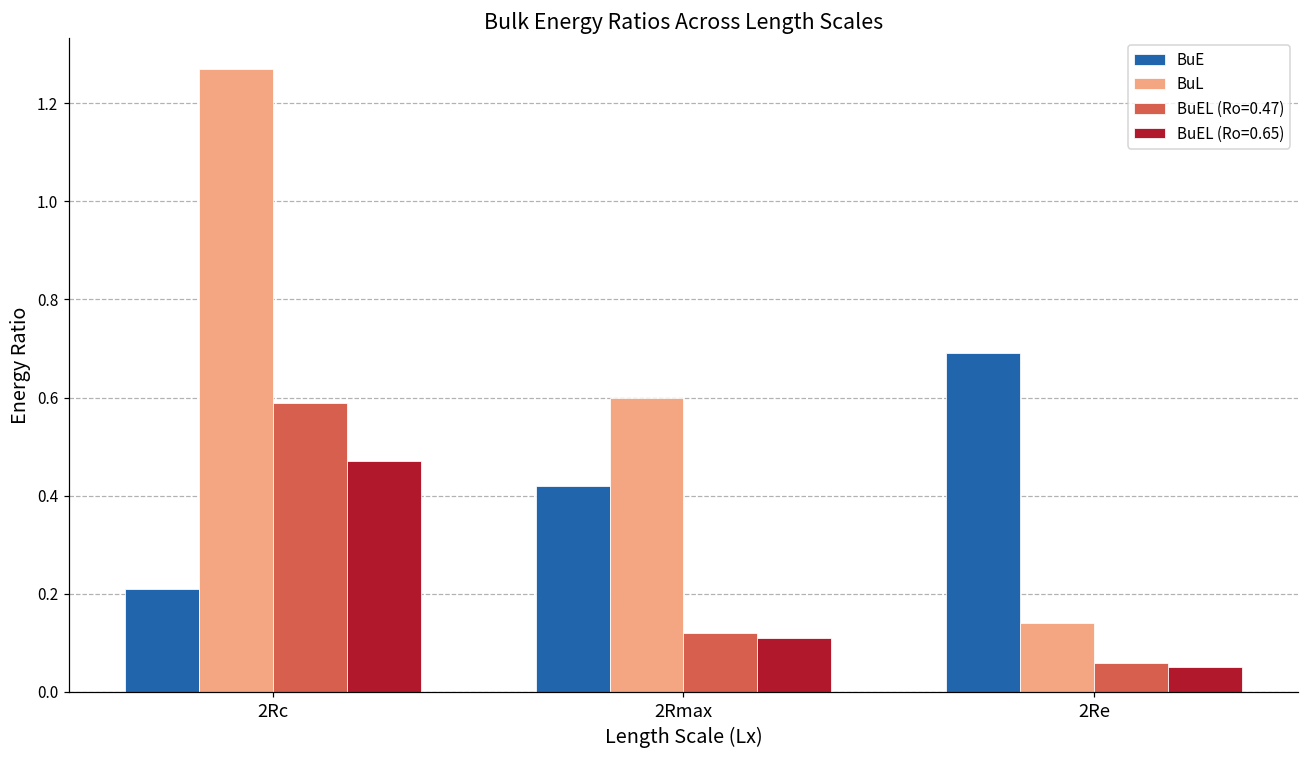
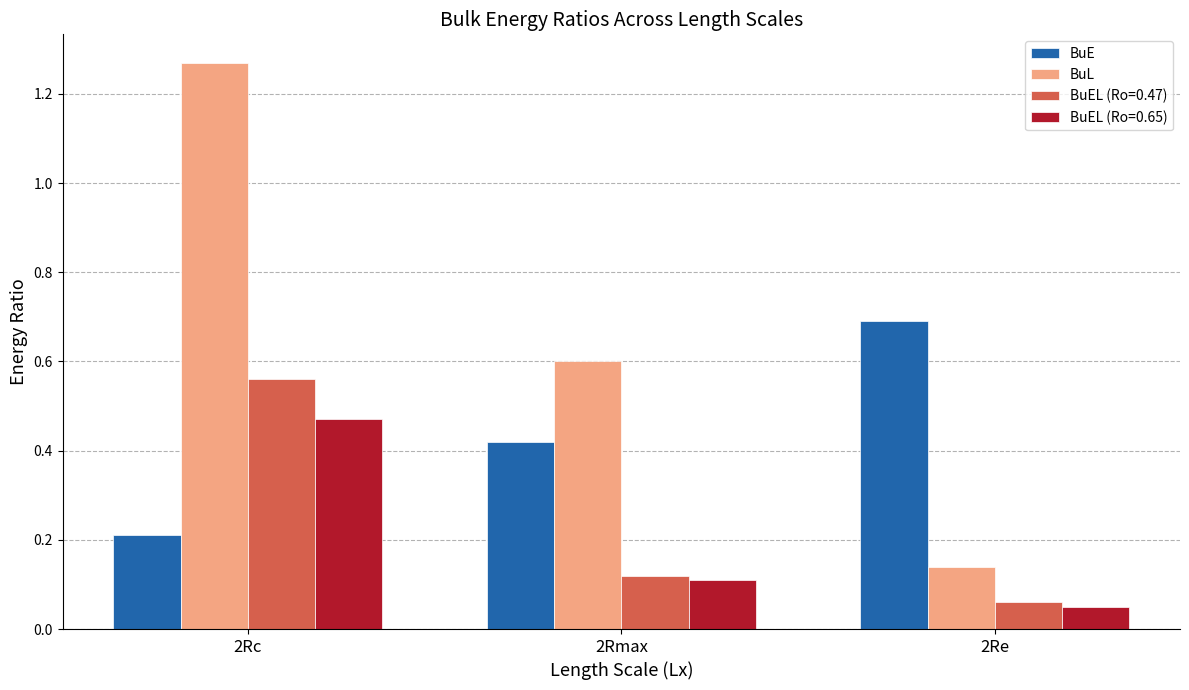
  {
    "BuE": {
      "2Rc": 0.21,
      "2Rmax": 0.42,
      "2Re": 0.69
    },
    "BuL": {
      "2Rc": 1.27,
      "2Rmax": 0.60,
      "2Re": 0.14
    },
    "BuEL (Ro=0.47)": {
-     "2Rc": 0.59,
+     "2Rc": 0.56,
      "2Rmax": 0.12,
      "2Re": 0.06
    },
    "BuEL (Ro=0.65)": {
      "2Rc": 0.47,
      "2Rmax": 0.11,
      "2Re": 0.05
    }
  }
